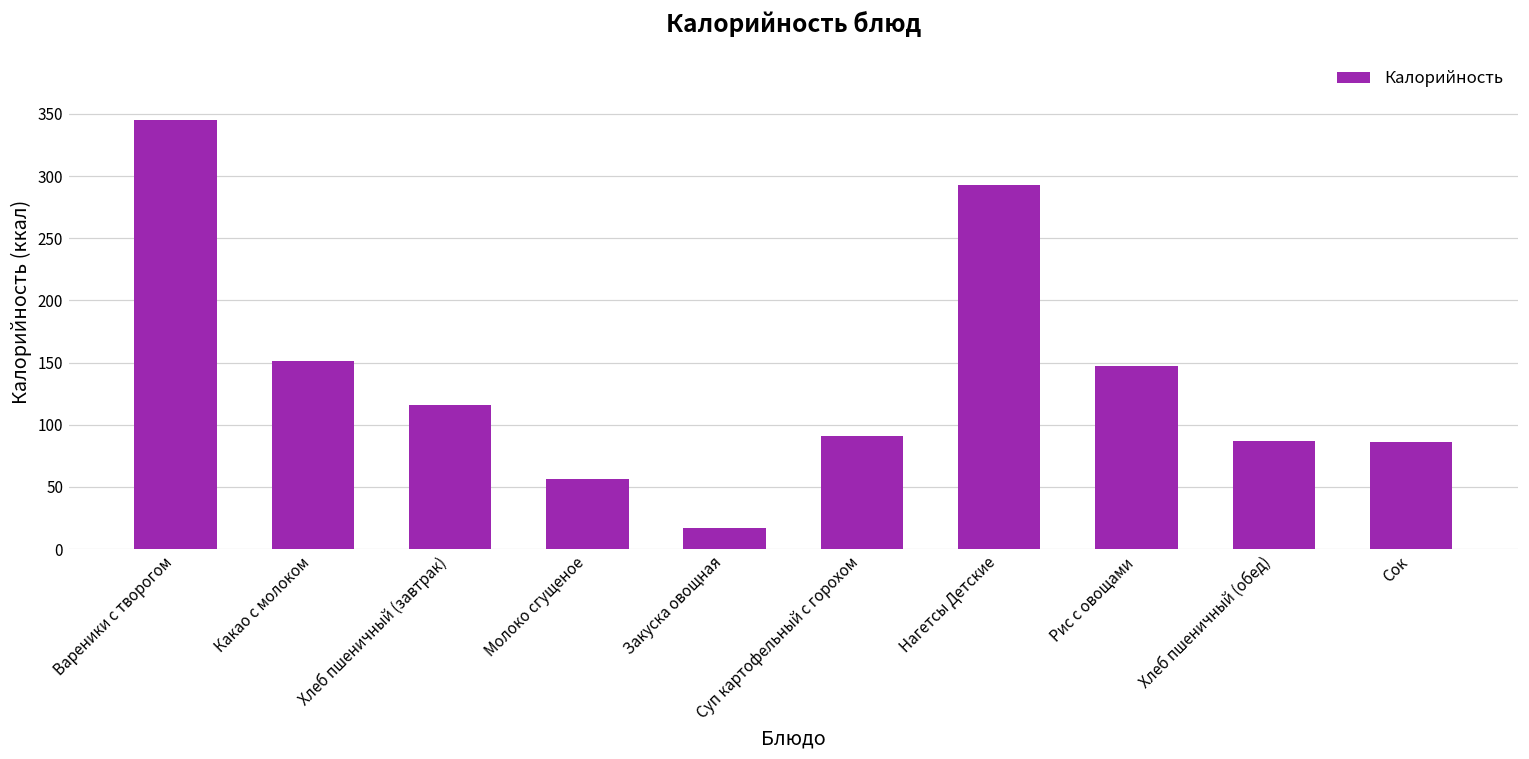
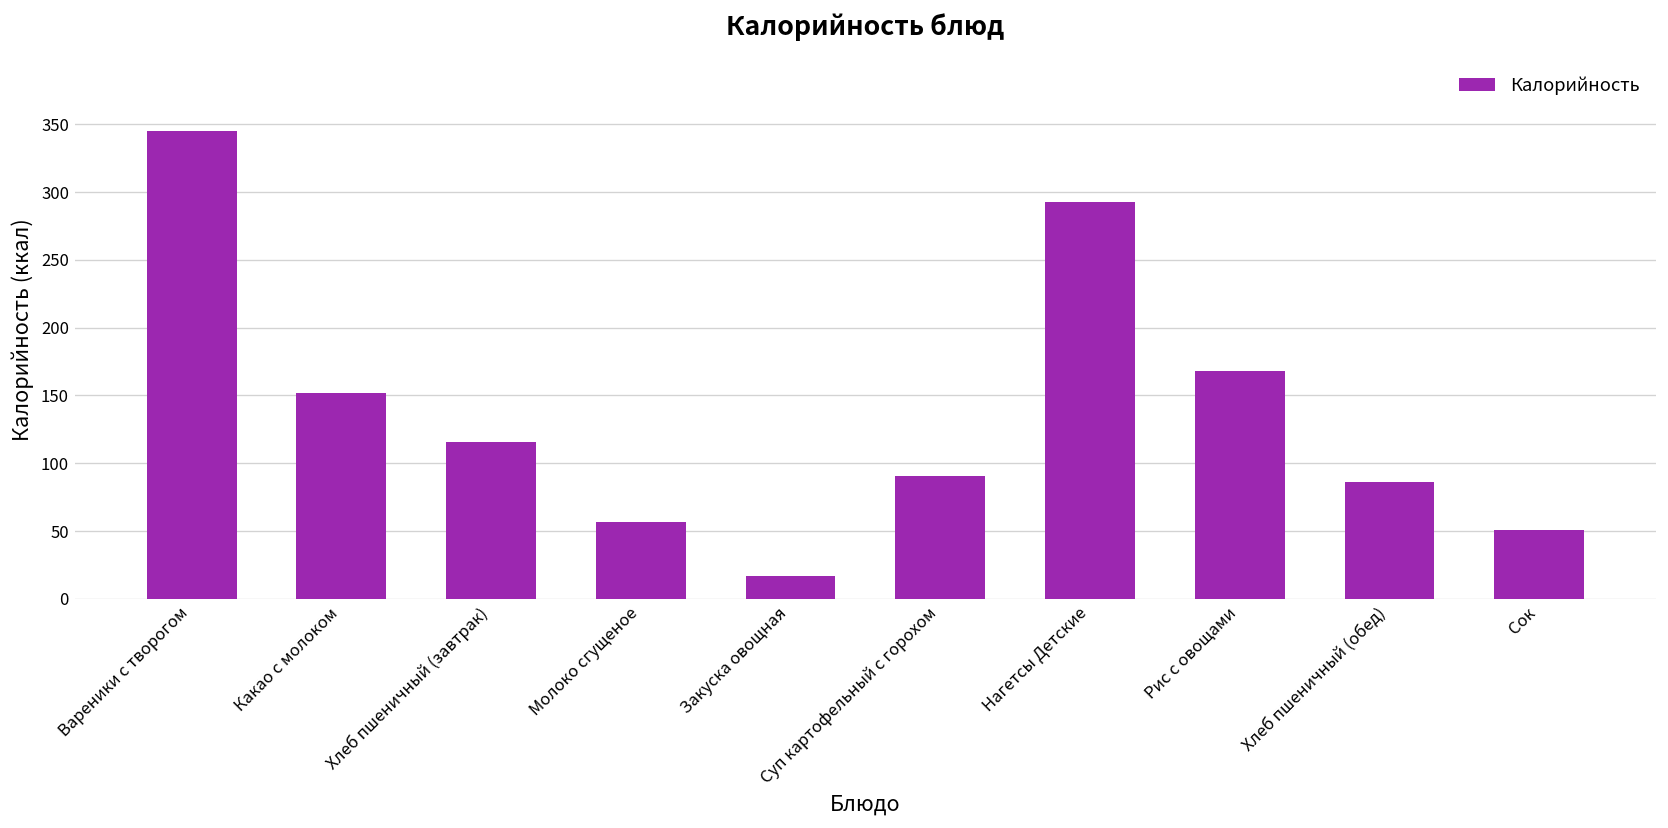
  {
    "Вареники с творогом": 345,
    "Какао с молоком": 152,
    "Хлеб пшеничный (завтрак)": 116,
    "Молоко сгущеное": 57,
    "Закуска овощная": 17,
    "Суп картофельный с горохом": 91,
    "Нагетсы Детские": 293,
-   "Рис с овощами": 147,
+   "Рис с овощами": 168,
    "Хлеб пшеничный (обед)": 87,
-   "Сок": 86
+   "Сок": 51
  }
